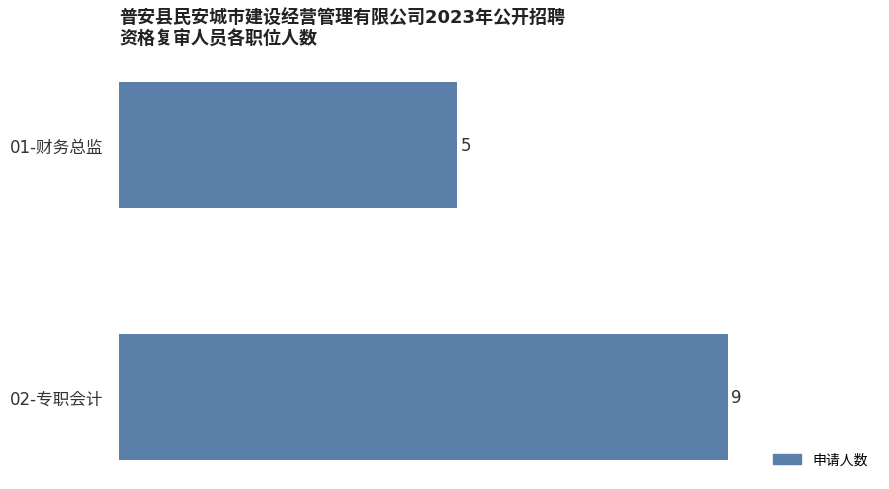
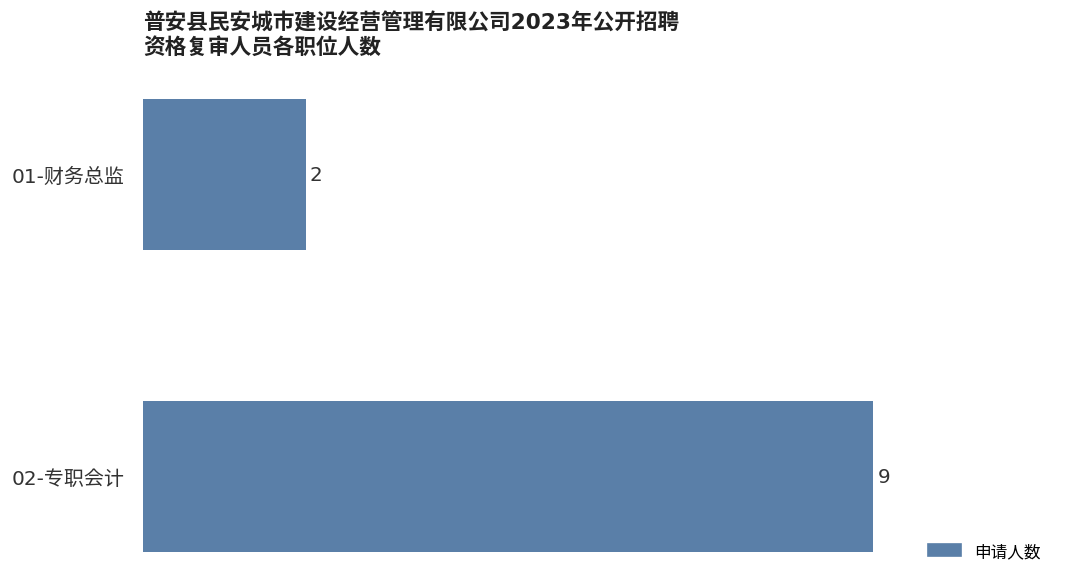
  {
-   "01-财务总监": 5,
+   "01-财务总监": 2,
    "02-专职会计": 9
  }
